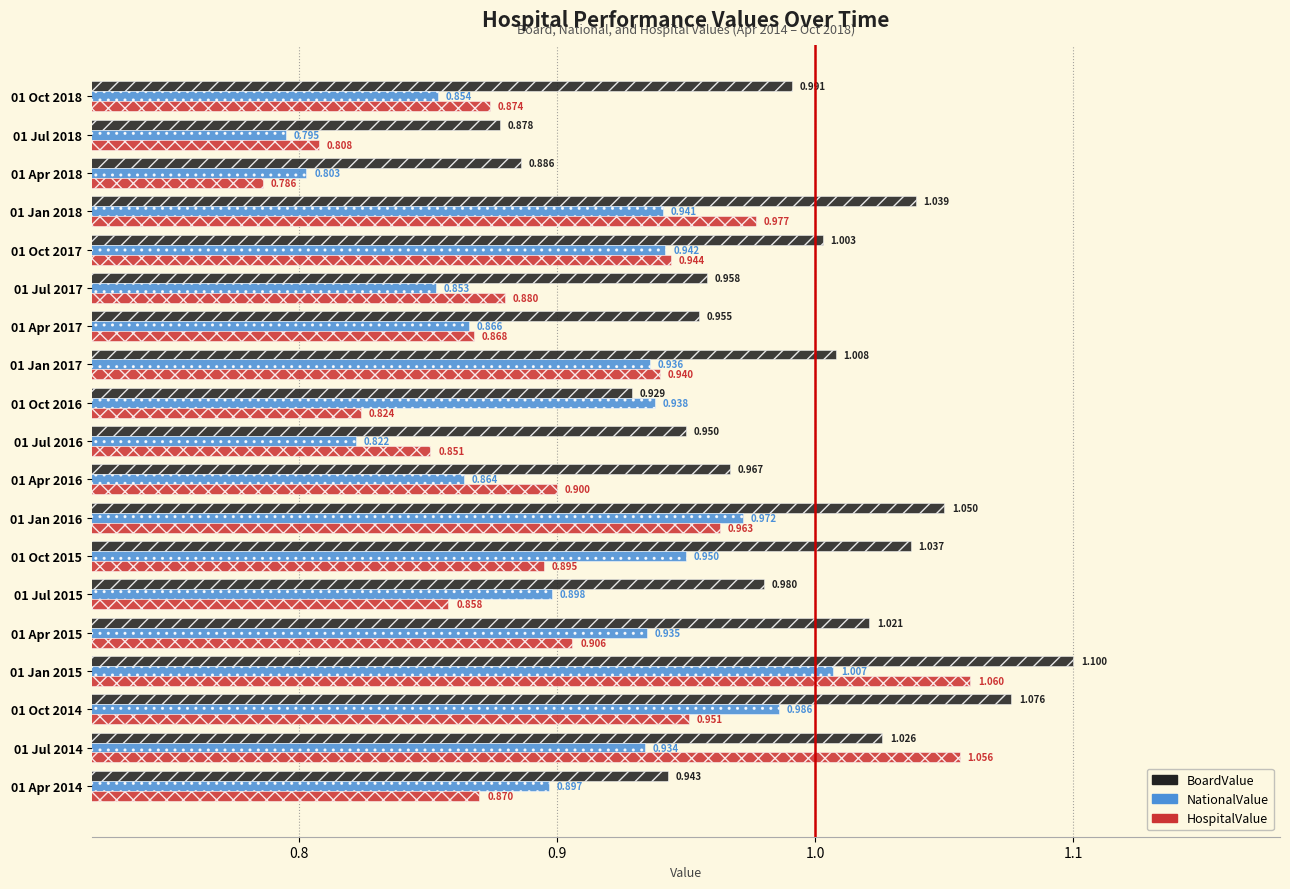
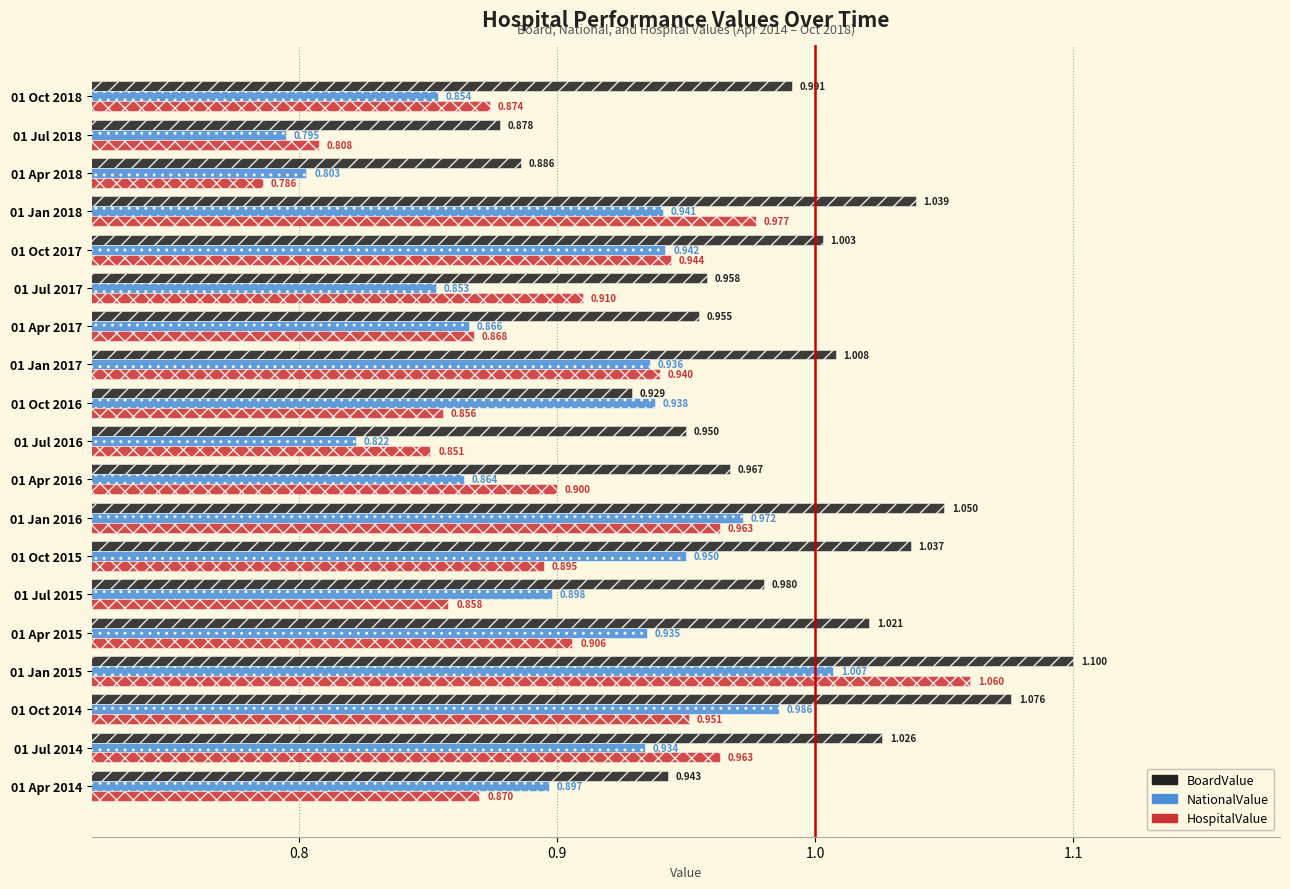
  {
    "BoardValue": {
      "01 Oct 2018": 0.991,
      "01 Jul 2018": 0.878,
      "01 Apr 2018": 0.886,
      "01 Jan 2018": 1.039,
      "01 Oct 2017": 1.003,
      "01 Jul 2017": 0.958,
      "01 Apr 2017": 0.955,
      "01 Jan 2017": 1.008,
      "01 Oct 2016": 0.929,
      "01 Jul 2016": 0.950,
      "01 Apr 2016": 0.967,
      "01 Jan 2016": 1.050,
      "01 Oct 2015": 1.037,
      "01 Jul 2015": 0.980,
      "01 Apr 2015": 1.021,
      "01 Jan 2015": 1.100,
      "01 Oct 2014": 1.076,
      "01 Jul 2014": 1.026,
      "01 Apr 2014": 0.943
    },
    "NationalValue": {
      "01 Oct 2018": 0.854,
      "01 Jul 2018": 0.795,
      "01 Apr 2018": 0.803,
      "01 Jan 2018": 0.941,
      "01 Oct 2017": 0.942,
      "01 Jul 2017": 0.853,
      "01 Apr 2017": 0.866,
      "01 Jan 2017": 0.936,
      "01 Oct 2016": 0.938,
      "01 Jul 2016": 0.822,
      "01 Apr 2016": 0.864,
      "01 Jan 2016": 0.972,
      "01 Oct 2015": 0.950,
      "01 Jul 2015": 0.898,
      "01 Apr 2015": 0.935,
      "01 Jan 2015": 1.007,
      "01 Oct 2014": 0.986,
      "01 Jul 2014": 0.934,
      "01 Apr 2014": 0.897
    },
    "HospitalValue": {
      "01 Oct 2018": 0.874,
      "01 Jul 2018": 0.808,
      "01 Apr 2018": 0.786,
      "01 Jan 2018": 0.977,
      "01 Oct 2017": 0.944,
-     "01 Jul 2017": 0.880,
+     "01 Jul 2017": 0.910,
      "01 Apr 2017": 0.868,
      "01 Jan 2017": 0.940,
-     "01 Oct 2016": 0.824,
+     "01 Oct 2016": 0.856,
      "01 Jul 2016": 0.851,
      "01 Apr 2016": 0.900,
      "01 Jan 2016": 0.963,
      "01 Oct 2015": 0.895,
      "01 Jul 2015": 0.858,
      "01 Apr 2015": 0.906,
      "01 Jan 2015": 1.060,
      "01 Oct 2014": 0.951,
-     "01 Jul 2014": 1.056,
+     "01 Jul 2014": 0.963,
      "01 Apr 2014": 0.870
    }
  }
